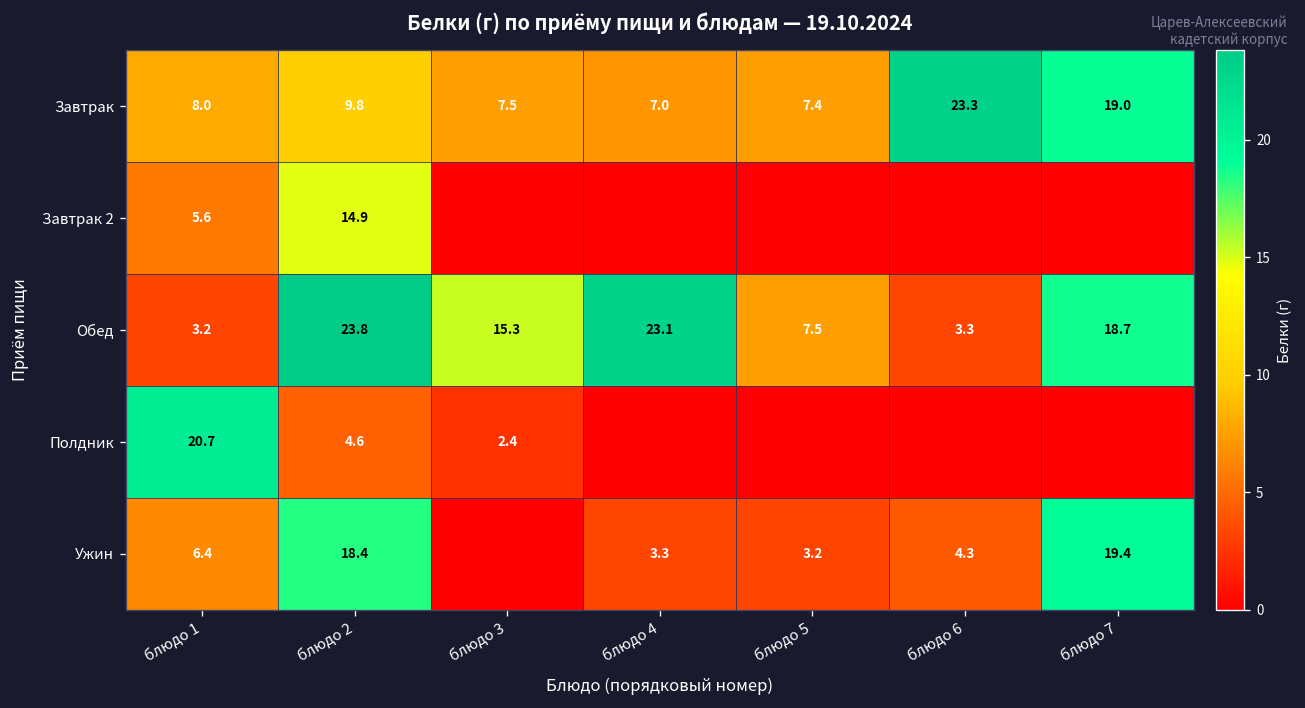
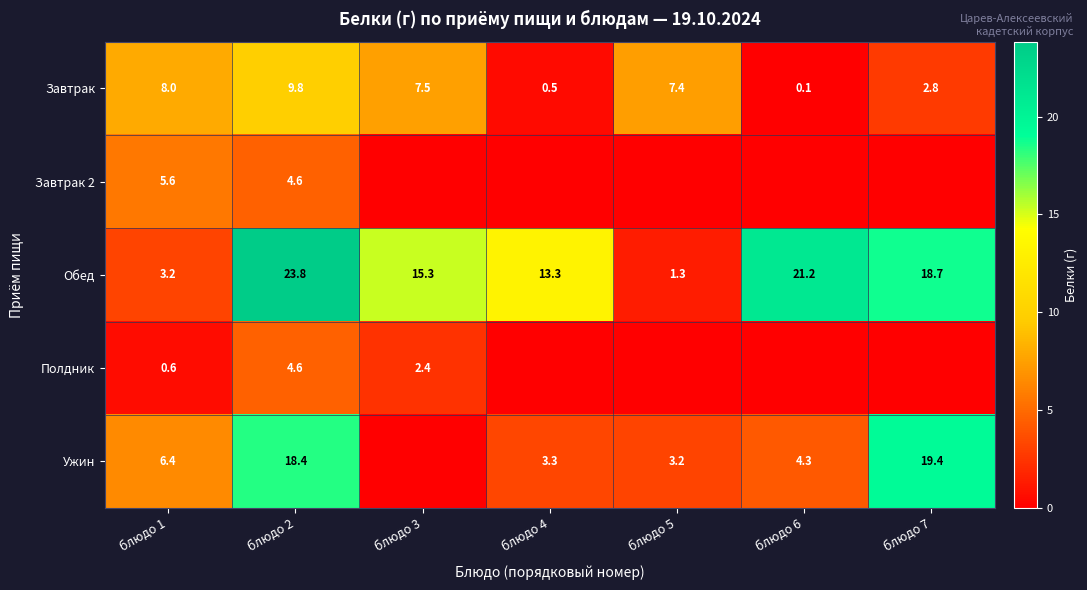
  {
    "Завтрак": {
      "блюдо 1": 8.0,
      "блюдо 2": 9.8,
      "блюдо 3": 7.5,
-     "блюдо 4": 7.0,
+     "блюдо 4": 0.5,
      "блюдо 5": 7.4,
-     "блюдо 6": 23.3,
-     "блюдо 7": 19.0
+     "блюдо 6": 0.1,
+     "блюдо 7": 2.8
    },
    "Завтрак 2": {
      "блюдо 1": 5.6,
-     "блюдо 2": 14.9
+     "блюдо 2": 4.6
    },
    "Обед": {
      "блюдо 1": 3.2,
      "блюдо 2": 23.8,
      "блюдо 3": 15.3,
-     "блюдо 4": 23.1,
-     "блюдо 5": 7.5,
-     "блюдо 6": 3.3,
+     "блюдо 4": 13.3,
+     "блюдо 5": 1.3,
+     "блюдо 6": 21.2,
      "блюдо 7": 18.7
    },
    "Полдник": {
-     "блюдо 1": 20.7,
+     "блюдо 1": 0.6,
      "блюдо 2": 4.6,
      "блюдо 3": 2.4
    },
    "Ужин": {
      "блюдо 1": 6.4,
      "блюдо 2": 18.4,
      "блюдо 4": 3.3,
      "блюдо 5": 3.2,
      "блюдо 6": 4.3,
      "блюдо 7": 19.4
    }
  }
